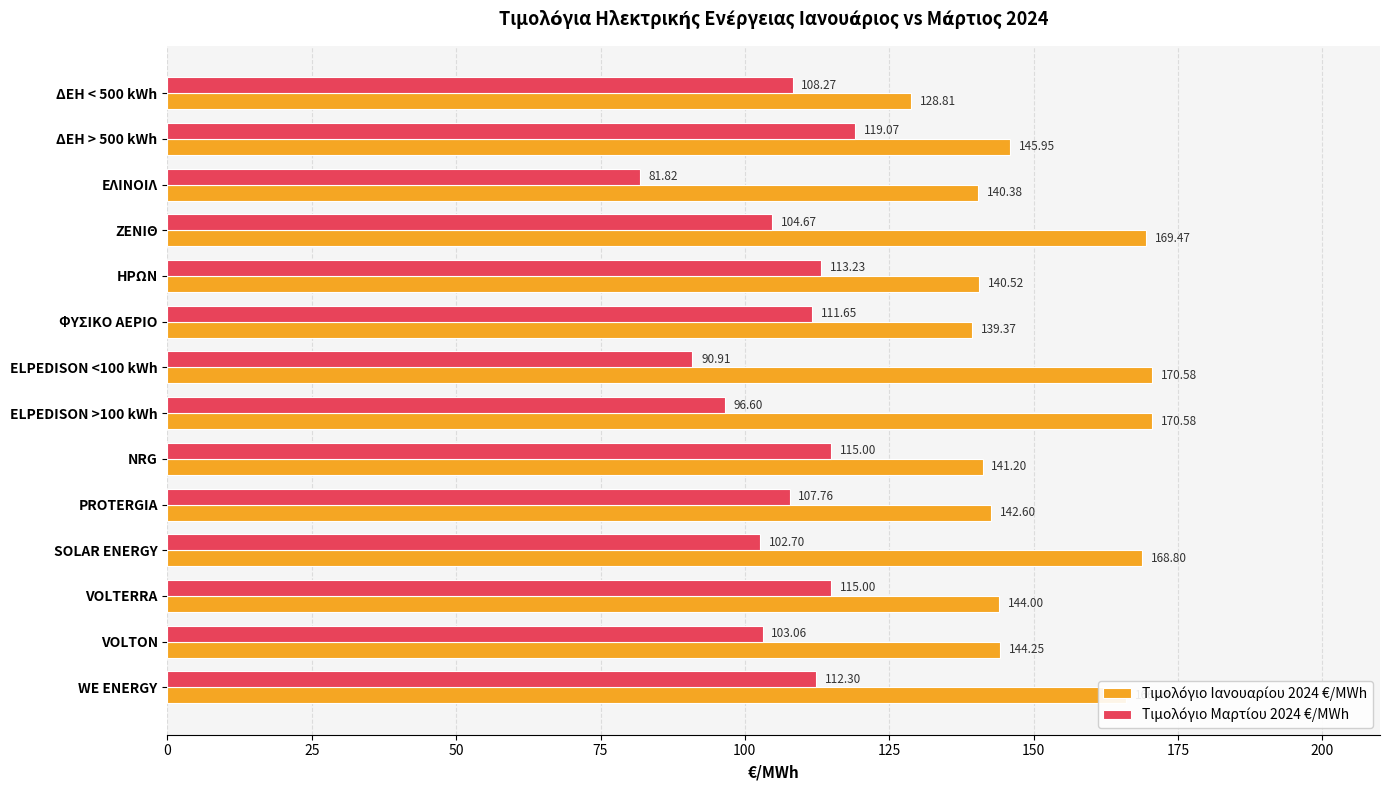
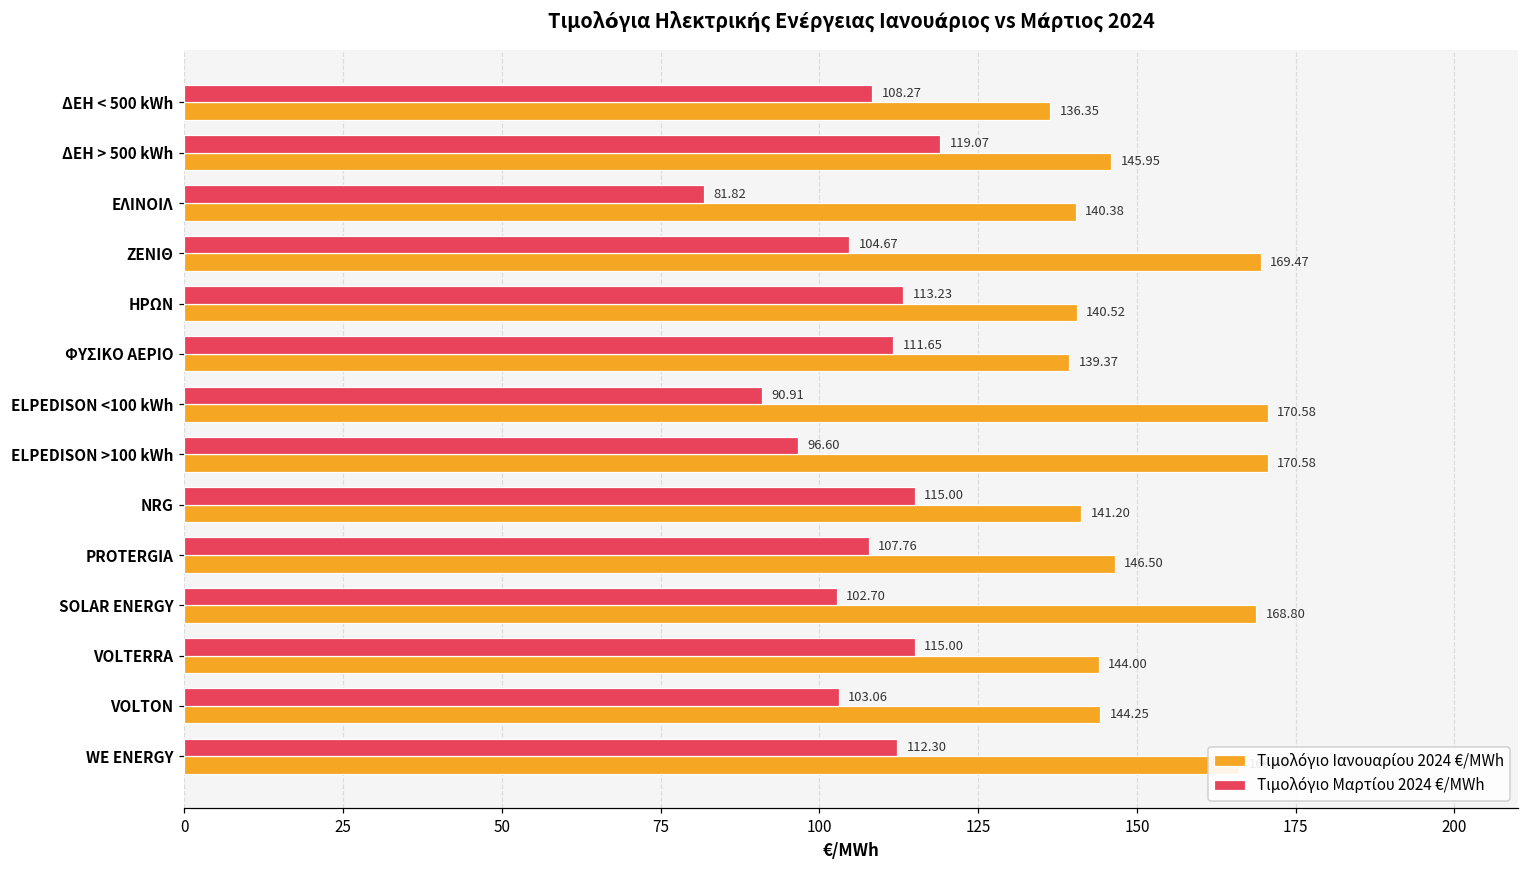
  {
    "Τιμολόγιο Ιανουαρίου 2024 €/MWh": {
-     "ΔΕΗ < 500 kWh": 128.81,
+     "ΔΕΗ < 500 kWh": 136.35,
      "ΔΕΗ > 500 kWh": 145.95,
      "ΕΛΙΝΟΙΛ": 140.38,
      "ΖΕΝΙΘ": 169.47,
      "ΗΡΩΝ": 140.52,
      "ΦΥΣΙΚΟ ΑΕΡΙΟ": 139.37,
      "ELPEDISON <100 kWh": 170.58,
      "ELPEDISON >100 kWh": 170.58,
      "NRG": 141.20,
-     "PROTERGIA": 142.60,
+     "PROTERGIA": 146.50,
      "SOLAR ENERGY": 168.80,
      "VOLTERRA": 144.00,
      "VOLTON": 144.25
    },
    "Τιμολόγιο Μαρτίου 2024 €/MWh": {
      "ΔΕΗ < 500 kWh": 108.27,
      "ΔΕΗ > 500 kWh": 119.07,
      "ΕΛΙΝΟΙΛ": 81.82,
      "ΖΕΝΙΘ": 104.67,
      "ΗΡΩΝ": 113.23,
      "ΦΥΣΙΚΟ ΑΕΡΙΟ": 111.65,
      "ELPEDISON <100 kWh": 90.91,
      "ELPEDISON >100 kWh": 96.60,
      "NRG": 115.00,
      "PROTERGIA": 107.76,
      "SOLAR ENERGY": 102.70,
      "VOLTERRA": 115.00,
      "VOLTON": 103.06,
      "WE ENERGY": 112.30
    }
  }
